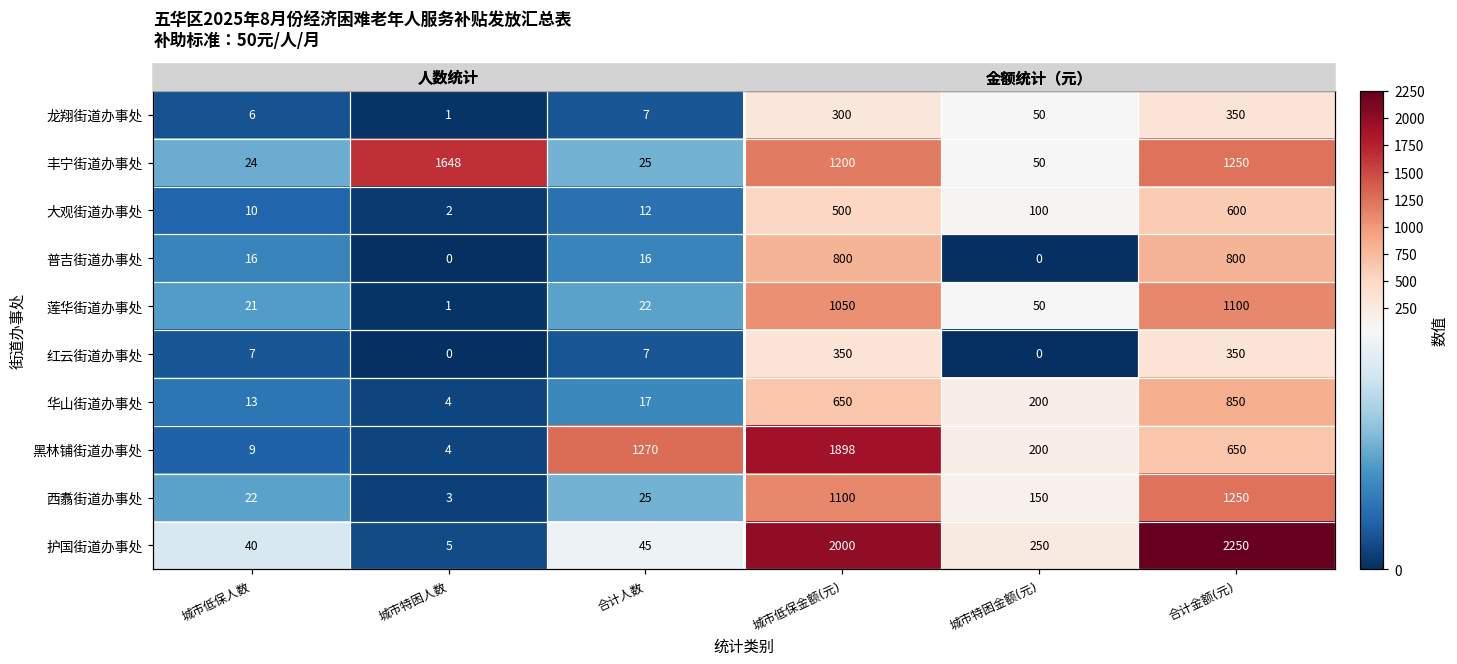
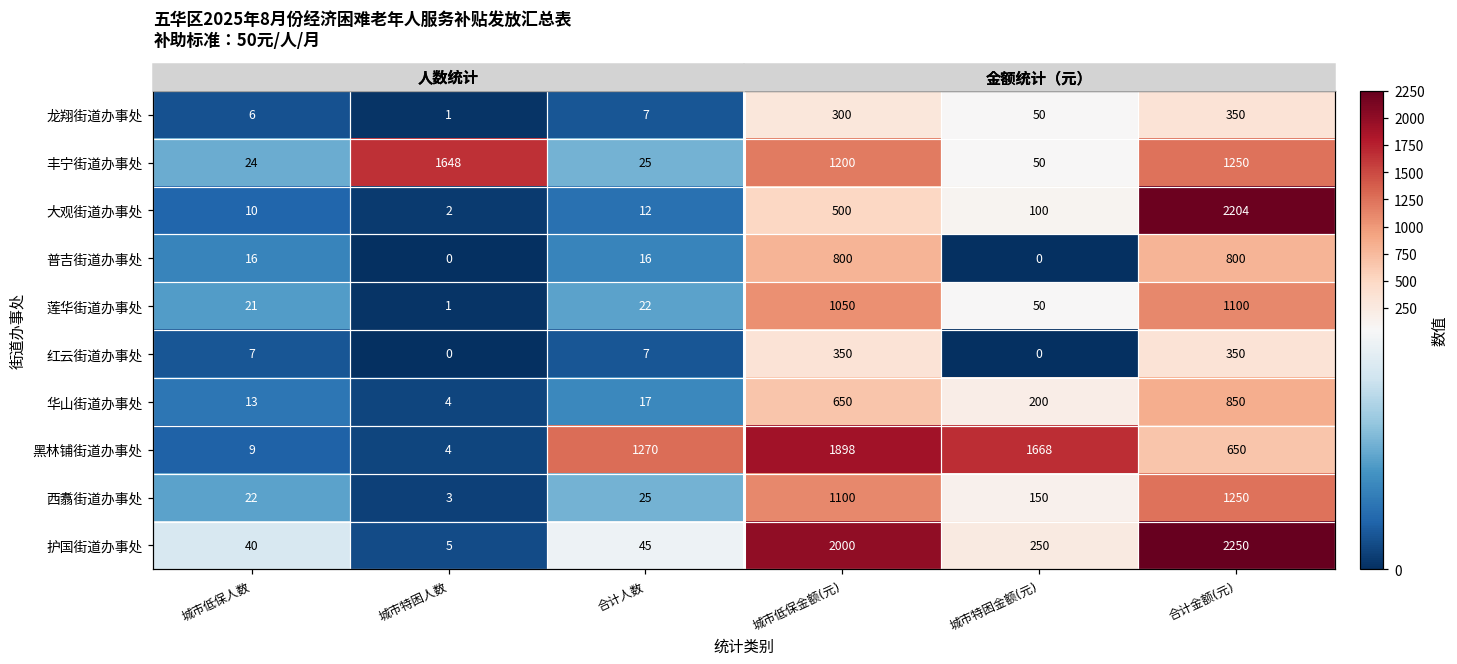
  {
    "龙翔街道办事处": {
      "城市低保人数": 6,
      "城市特困人数": 1,
      "合计人数": 7,
      "城市低保金额(元)": 300,
      "城市特困金额(元)": 50,
      "合计金额(元)": 350
    },
    "丰宁街道办事处": {
      "城市低保人数": 24,
      "城市特困人数": 1648,
      "合计人数": 25,
      "城市低保金额(元)": 1200,
      "城市特困金额(元)": 50,
      "合计金额(元)": 1250
    },
    "大观街道办事处": {
      "城市低保人数": 10,
      "城市特困人数": 2,
      "合计人数": 12,
      "城市低保金额(元)": 500,
      "城市特困金额(元)": 100,
-     "合计金额(元)": 600
+     "合计金额(元)": 2204
    },
    "普吉街道办事处": {
      "城市低保人数": 16,
      "城市特困人数": 0,
      "合计人数": 16,
      "城市低保金额(元)": 800,
      "城市特困金额(元)": 0,
      "合计金额(元)": 800
    },
    "莲华街道办事处": {
      "城市低保人数": 21,
      "城市特困人数": 1,
      "合计人数": 22,
      "城市低保金额(元)": 1050,
      "城市特困金额(元)": 50,
      "合计金额(元)": 1100
    },
    "红云街道办事处": {
      "城市低保人数": 7,
      "城市特困人数": 0,
      "合计人数": 7,
      "城市低保金额(元)": 350,
      "城市特困金额(元)": 0,
      "合计金额(元)": 350
    },
    "华山街道办事处": {
      "城市低保人数": 13,
      "城市特困人数": 4,
      "合计人数": 17,
      "城市低保金额(元)": 650,
      "城市特困金额(元)": 200,
      "合计金额(元)": 850
    },
    "黑林铺街道办事处": {
      "城市低保人数": 9,
      "城市特困人数": 4,
      "合计人数": 1270,
      "城市低保金额(元)": 1898,
-     "城市特困金额(元)": 200,
+     "城市特困金额(元)": 1668,
      "合计金额(元)": 650
    },
    "西翥街道办事处": {
      "城市低保人数": 22,
      "城市特困人数": 3,
      "合计人数": 25,
      "城市低保金额(元)": 1100,
      "城市特困金额(元)": 150,
      "合计金额(元)": 1250
    },
    "护国街道办事处": {
      "城市低保人数": 40,
      "城市特困人数": 5,
      "合计人数": 45,
      "城市低保金额(元)": 2000,
      "城市特困金额(元)": 250,
      "合计金额(元)": 2250
    }
  }
